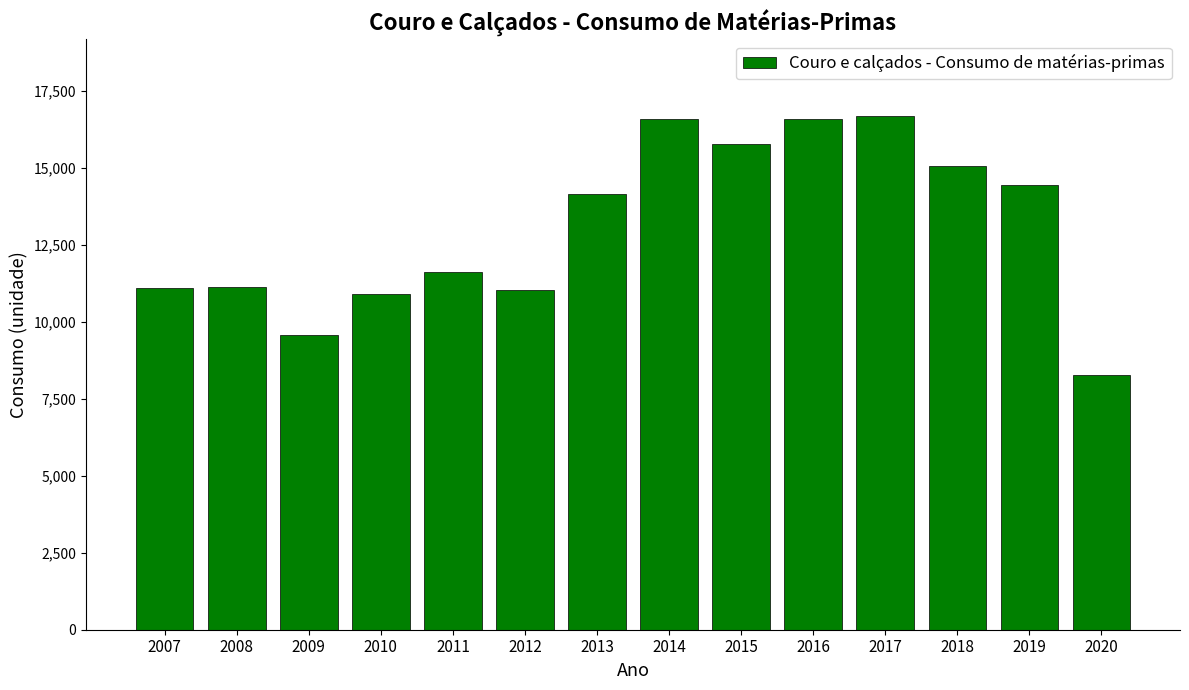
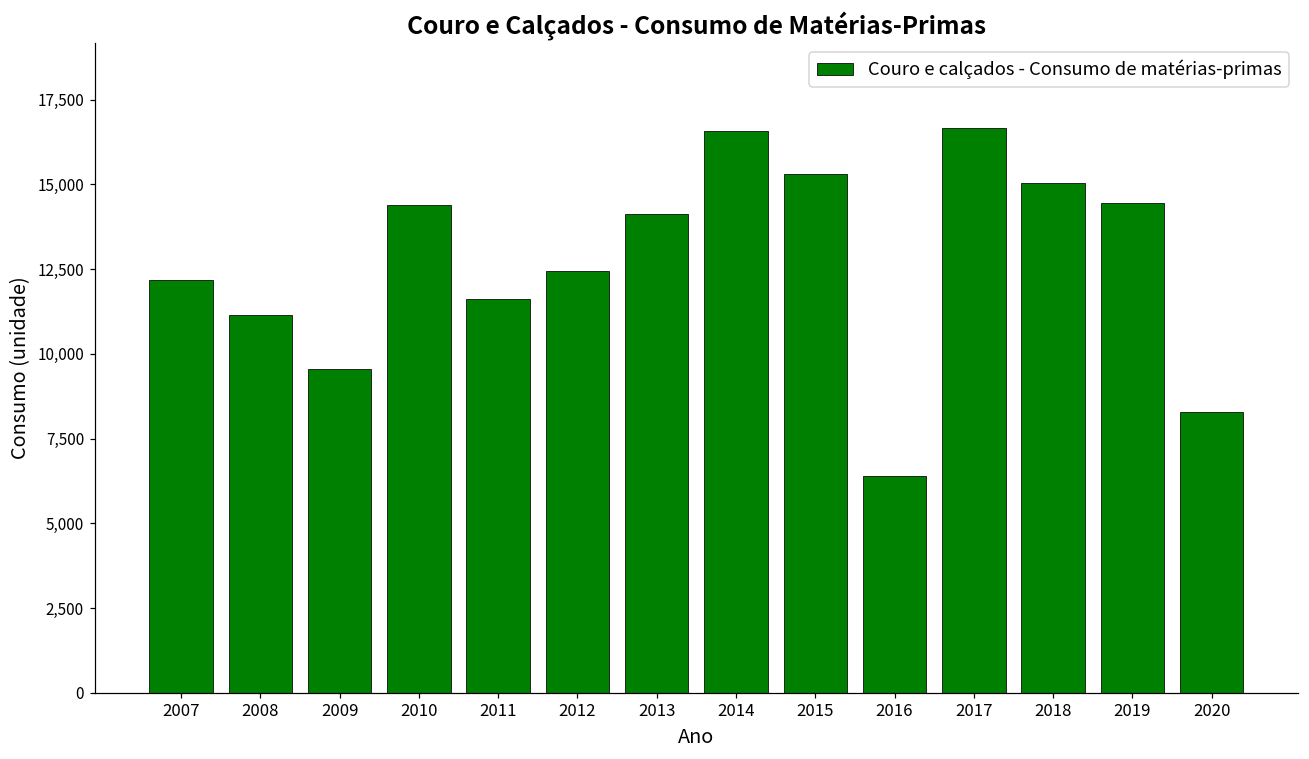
  {
-   "2007": "11,100",
+   "2007": "12,200",
    "2008": "11,100",
    "2009": "9,600",
-   "2010": "10,900",
+   "2010": "14,400",
    "2011": "11,600",
-   "2012": "11,000",
+   "2012": "12,400",
    "2013": "14,100",
    "2014": "16,600",
-   "2015": "15,800",
-   "2016": "16,600",
+   "2015": "15,300",
+   "2016": "6,400",
    "2017": "16,700",
    "2018": "15,100",
    "2019": "14,400",
    "2020": "8,300"
  }
